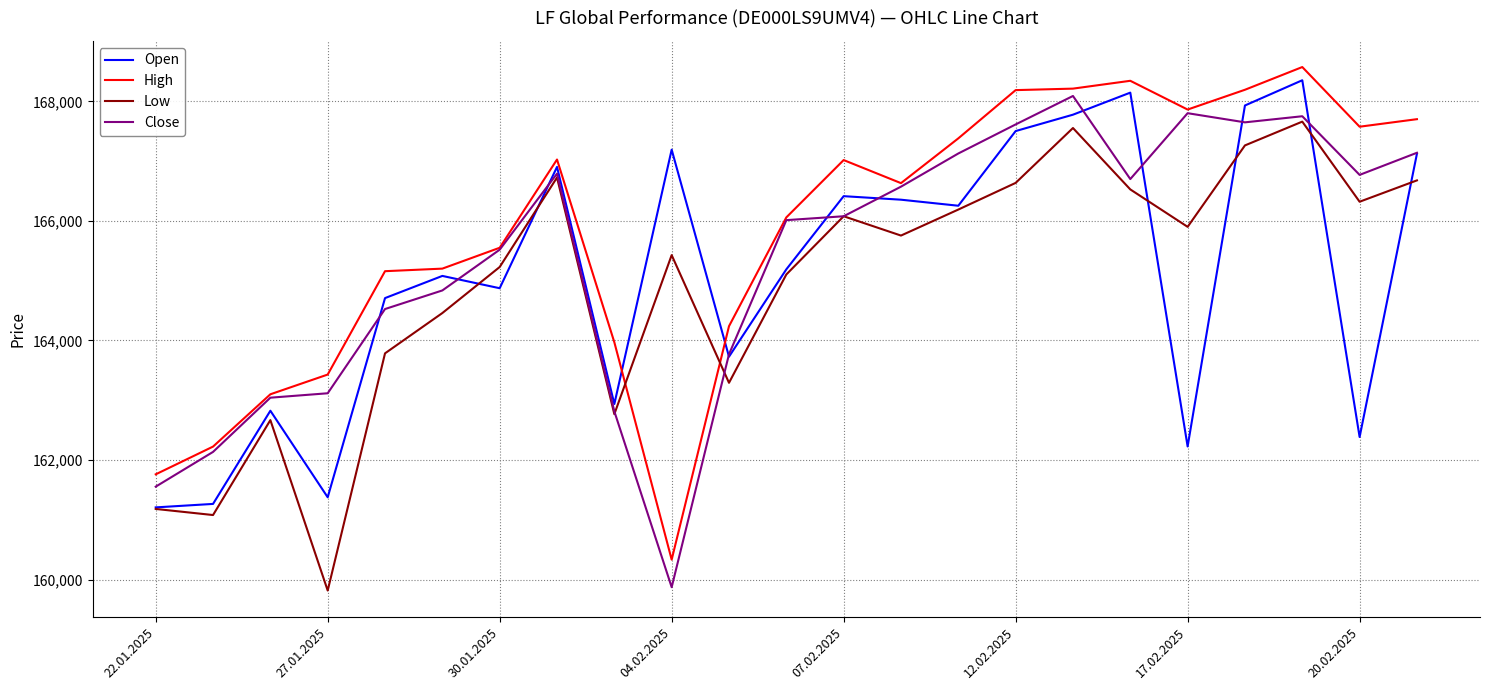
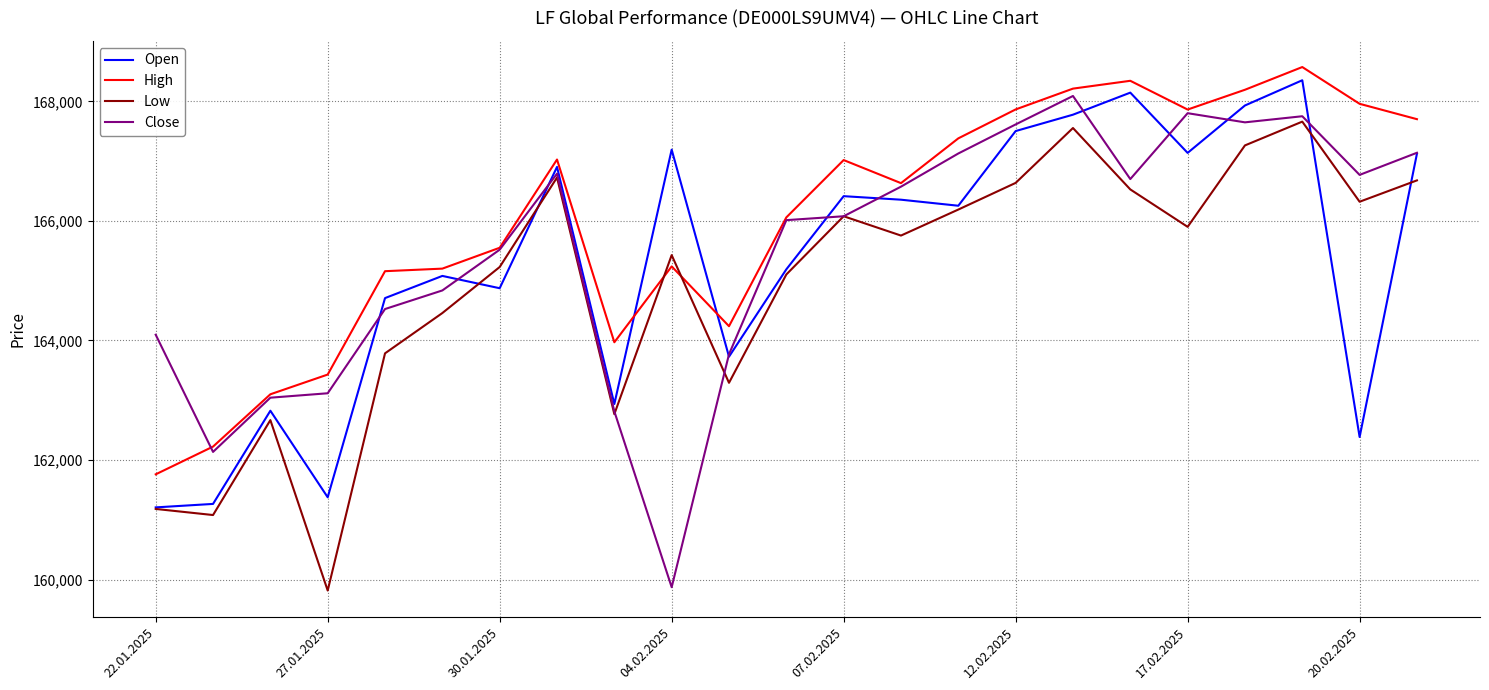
  {
    "Open": {
      "27.01.2025": "161,400",
      "30.01.2025": "164,900",
      "04.02.2025": "167,200",
      "07.02.2025": "166,400",
      "12.02.2025": "167,500",
-     "17.02.2025": "162,200",
+     "17.02.2025": "167,100",
      "20.02.2025": "162,400"
    },
    "High": {
      "22.01.2025": "161,800",
      "27.01.2025": "163,400",
-     "04.02.2025": "160,300",
+     "04.02.2025": "165,200",
      "07.02.2025": "167,000",
-     "12.02.2025": "168,200",
+     "12.02.2025": "167,900",
      "17.02.2025": "167,900",
-     "20.02.2025": "167,600"
+     "20.02.2025": "168,000"
    },
    "Low": {
      "27.01.2025": "159,800",
      "30.01.2025": "165,200",
      "04.02.2025": "165,400",
      "12.02.2025": "166,600",
      "17.02.2025": "165,900",
      "20.02.2025": "166,300"
    },
    "Close": {
-     "22.01.2025": "161,600",
+     "22.01.2025": "164,100",
      "27.01.2025": "163,100",
      "04.02.2025": "159,900",
      "12.02.2025": "167,600",
      "17.02.2025": "167,800",
      "20.02.2025": "166,800"
    }
  }
